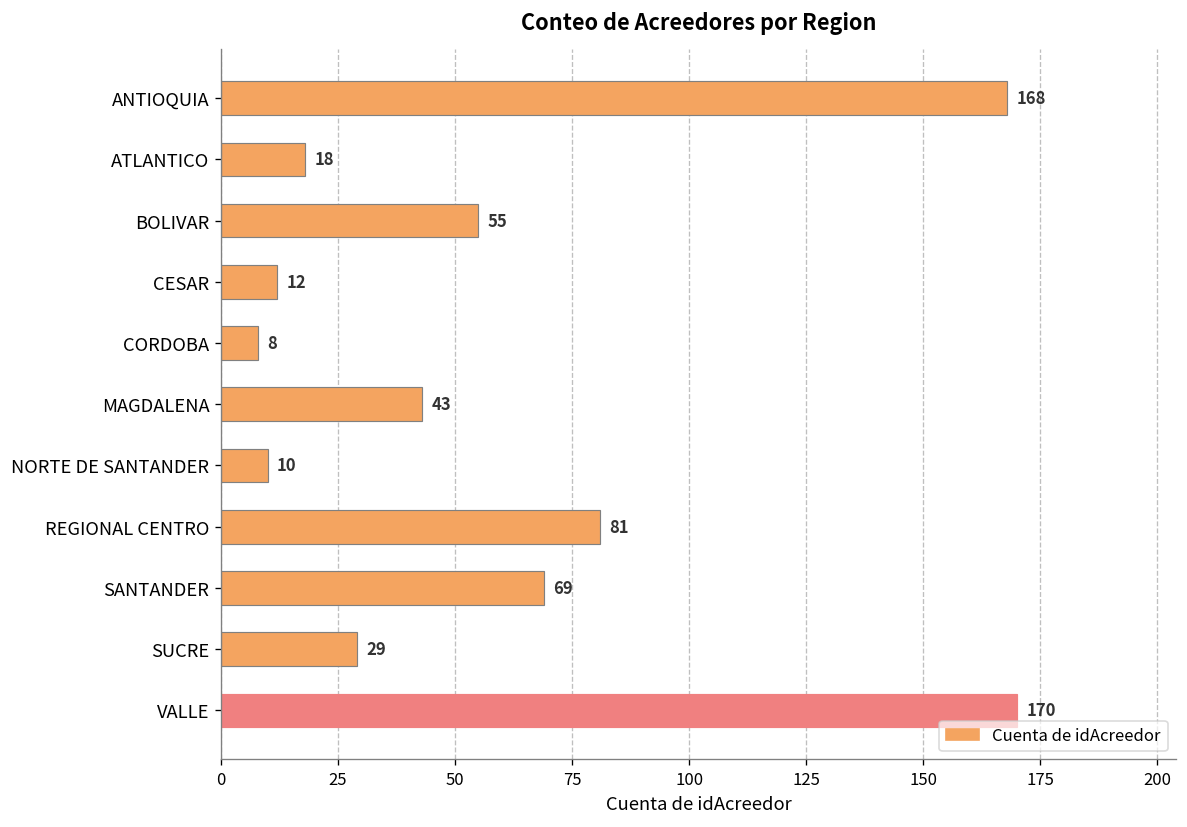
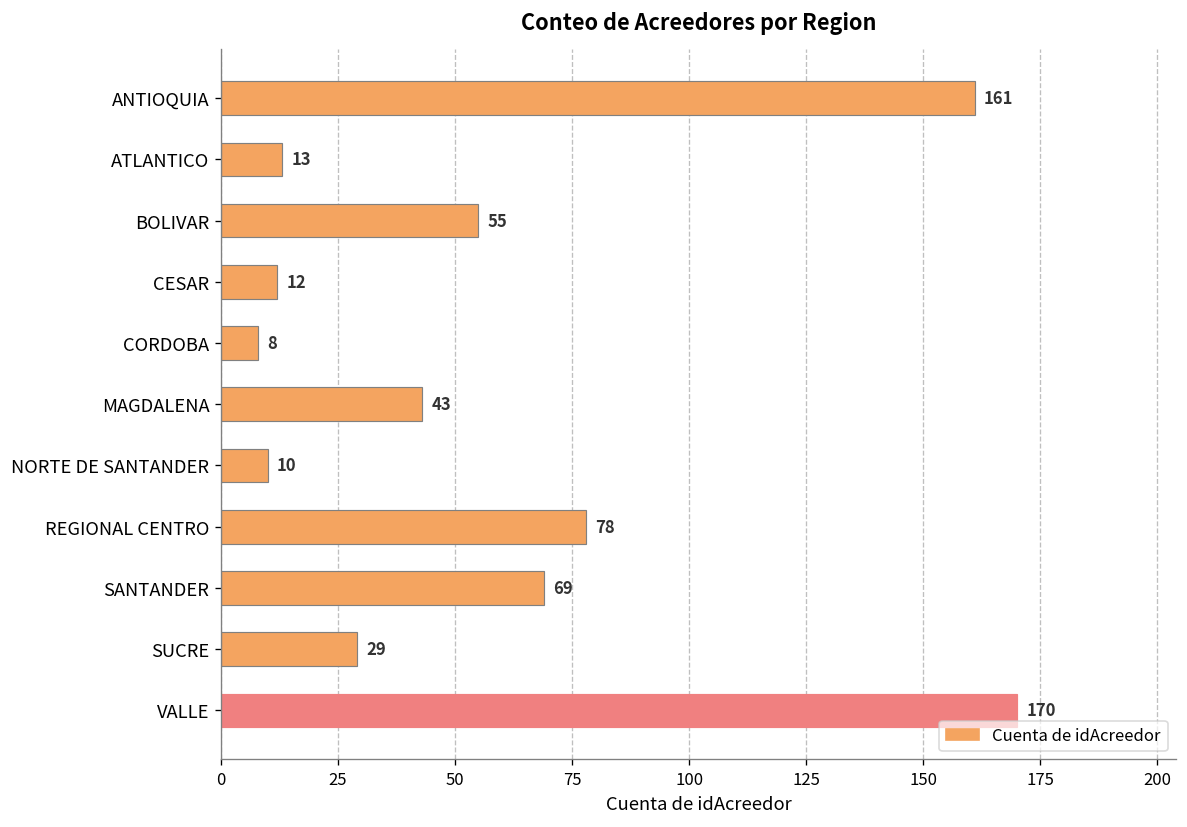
  {
-   "ANTIOQUIA": 168,
-   "ATLANTICO": 18,
+   "ANTIOQUIA": 161,
+   "ATLANTICO": 13,
    "BOLIVAR": 55,
    "CESAR": 12,
    "CORDOBA": 8,
    "MAGDALENA": 43,
    "NORTE DE SANTANDER": 10,
-   "REGIONAL CENTRO": 81,
+   "REGIONAL CENTRO": 78,
    "SANTANDER": 69,
    "SUCRE": 29,
    "VALLE": 170
  }
